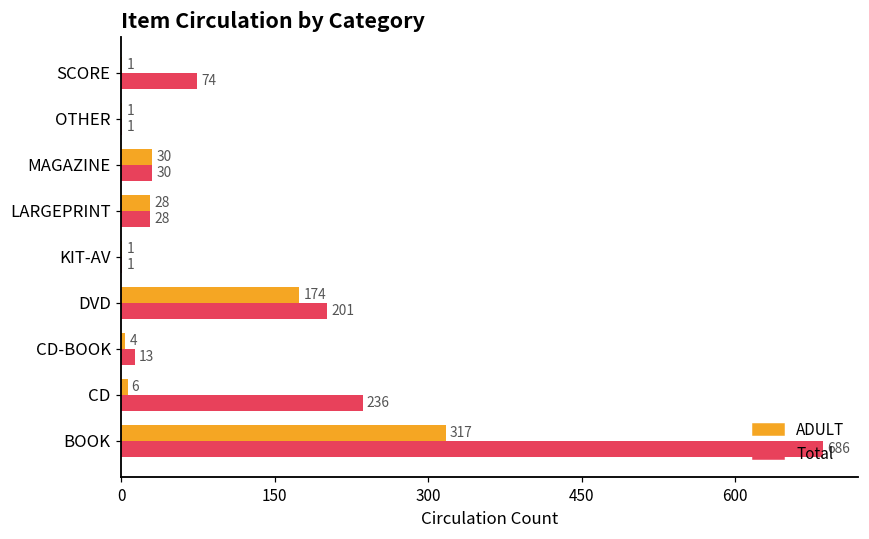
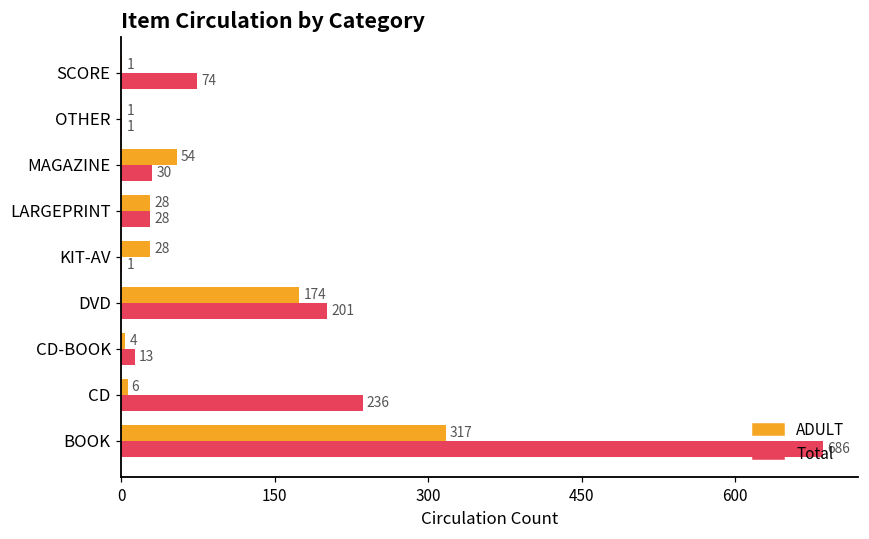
  {
    "ADULT": {
      "SCORE": 1,
      "OTHER": 1,
-     "MAGAZINE": 30,
+     "MAGAZINE": 54,
      "LARGEPRINT": 28,
-     "KIT-AV": 1,
+     "KIT-AV": 28,
      "DVD": 174,
      "CD-BOOK": 4,
      "CD": 6,
      "BOOK": 317
    },
    "Total": {
      "SCORE": 74,
      "OTHER": 1,
      "MAGAZINE": 30,
      "LARGEPRINT": 28,
      "KIT-AV": 1,
      "DVD": 201,
      "CD-BOOK": 13,
      "CD": 236,
      "BOOK": 686
    }
  }
